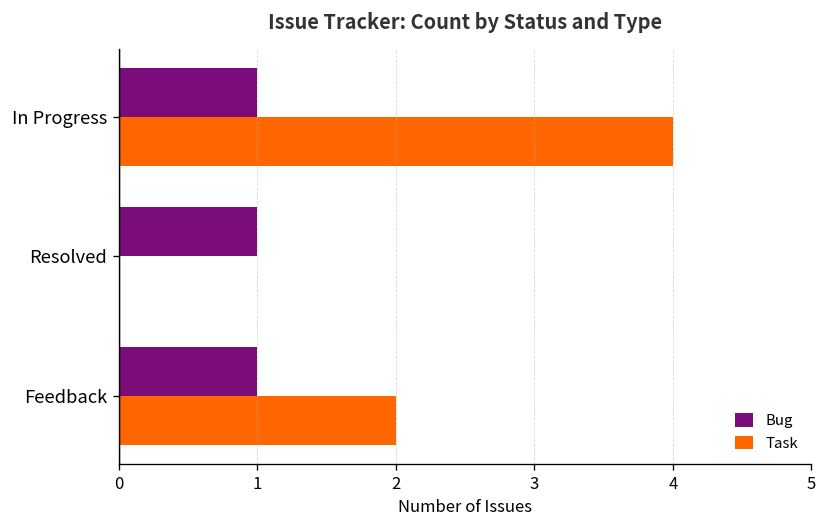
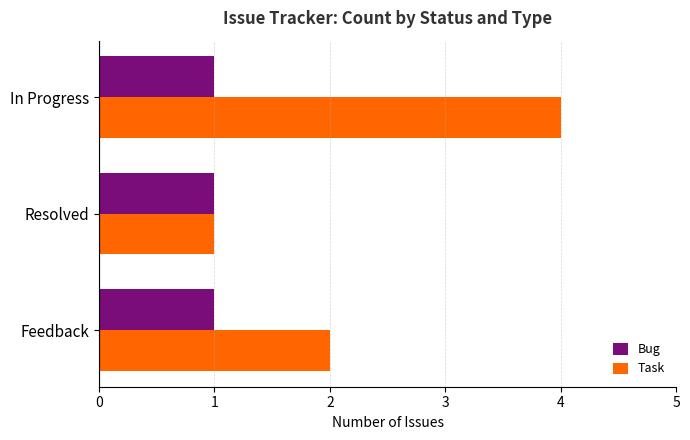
  {
    "Bug": {
      "In Progress": 1,
      "Resolved": 1,
      "Feedback": 1
    },
    "Task": {
      "In Progress": 4,
-     "Resolved": 0,
+     "Resolved": 1,
      "Feedback": 2
    }
  }
